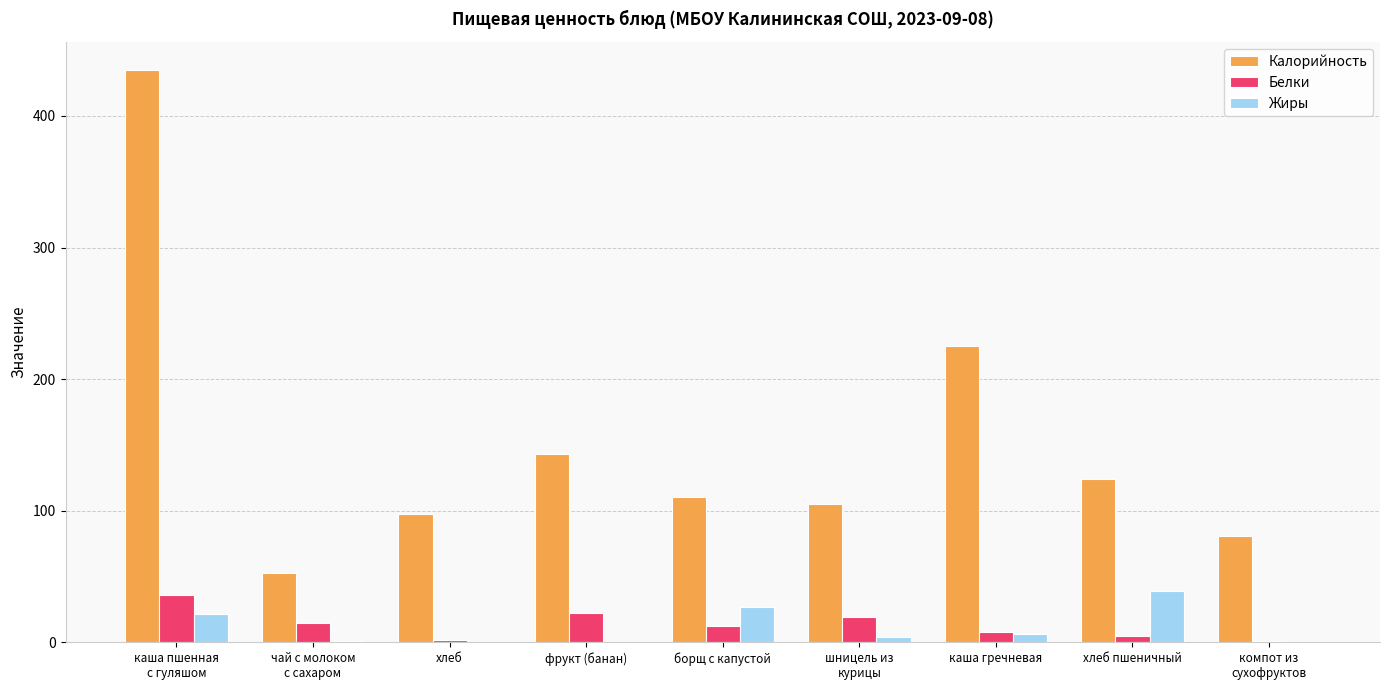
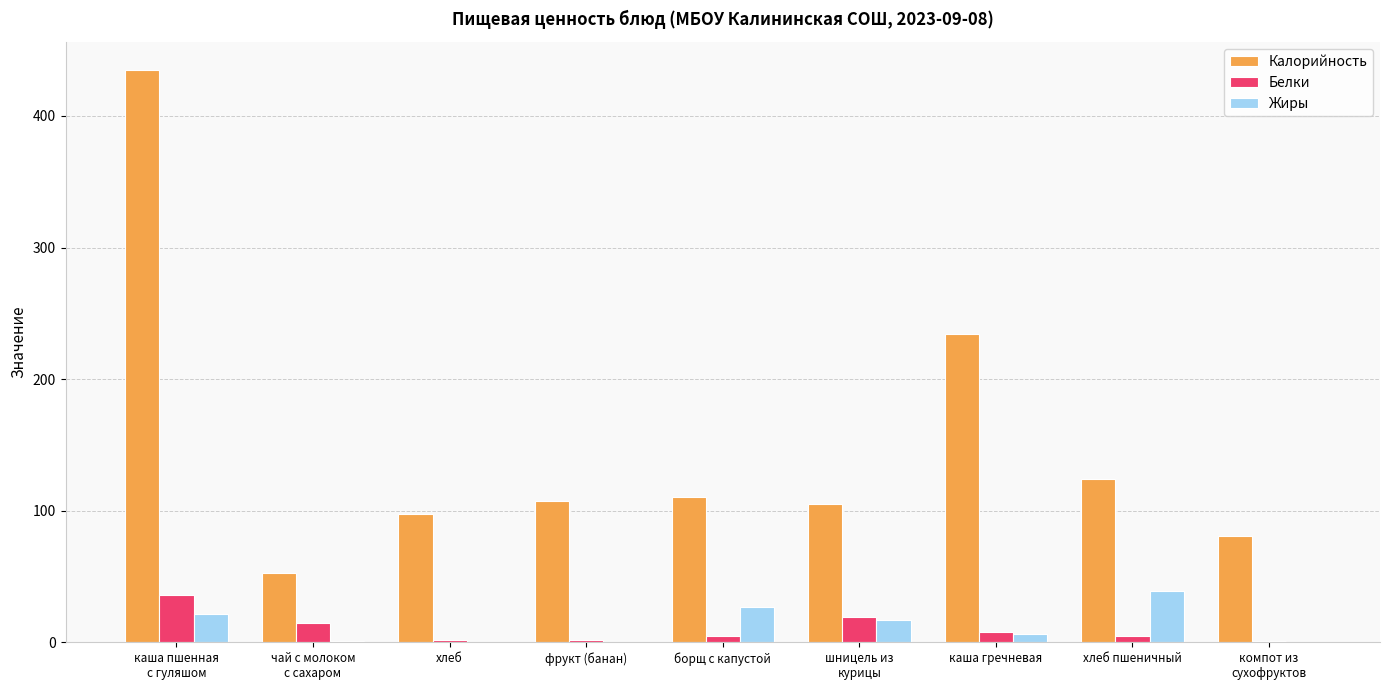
  {
    "Калорийность": {
      "каша пшенная с гуляшом": 435,
      "чай с молоком с сахаром": 53,
      "хлеб": 98,
-     "фрукт (банан)": 143,
+     "фрукт (банан)": 107,
      "борщ с капустой": 110,
      "шницель из курицы": 105,
-     "каша гречневая": 225,
+     "каша гречневая": 234,
      "хлеб пшеничный": 124,
      "компот из сухофруктов": 81
    },
    "Белки": {
      "каша пшенная с гуляшом": 36,
      "чай с молоком с сахаром": 15,
      "хлеб": 2,
-     "фрукт (банан)": 22,
-     "борщ с капустой": 12,
+     "фрукт (банан)": 2,
+     "борщ с капустой": 5,
      "шницель из курицы": 19,
      "каша гречневая": 8,
      "хлеб пшеничный": 5
    },
    "Жиры": {
      "каша пшенная с гуляшом": 21,
      "хлеб": 0,
      "фрукт (банан)": 0,
      "борщ с капустой": 27,
-     "шницель из курицы": 4,
+     "шницель из курицы": 17,
      "каша гречневая": 6,
      "хлеб пшеничный": 39,
      "компот из сухофруктов": 0
    }
  }
